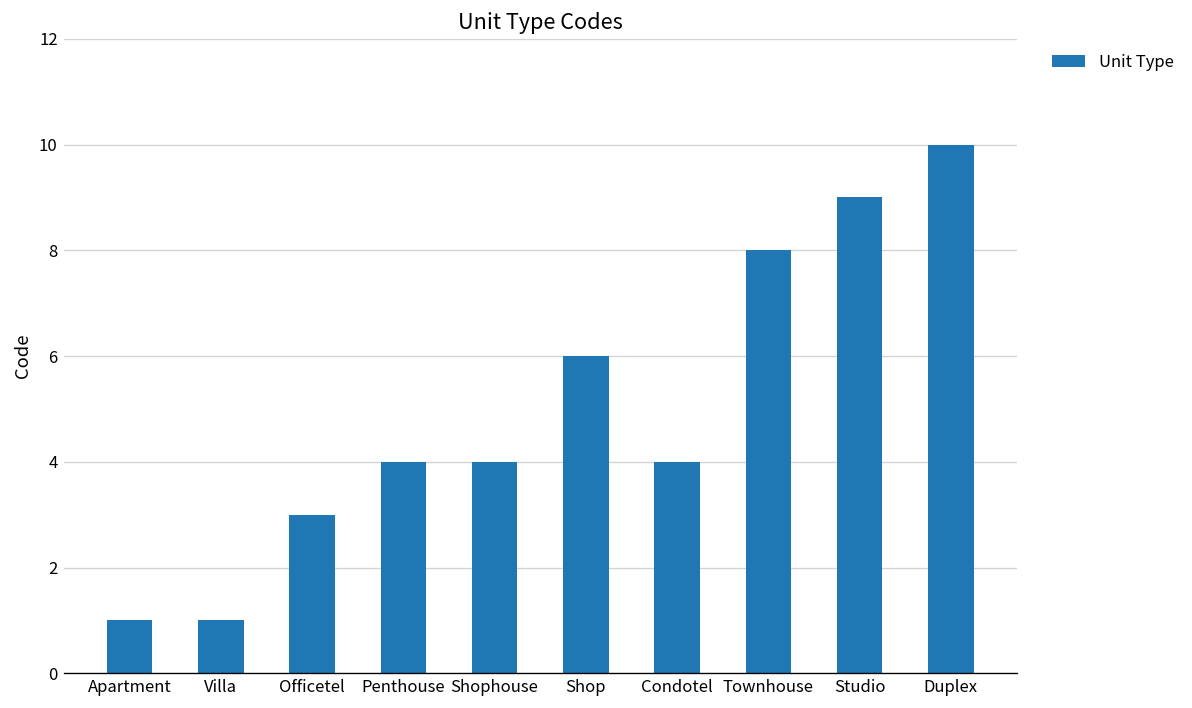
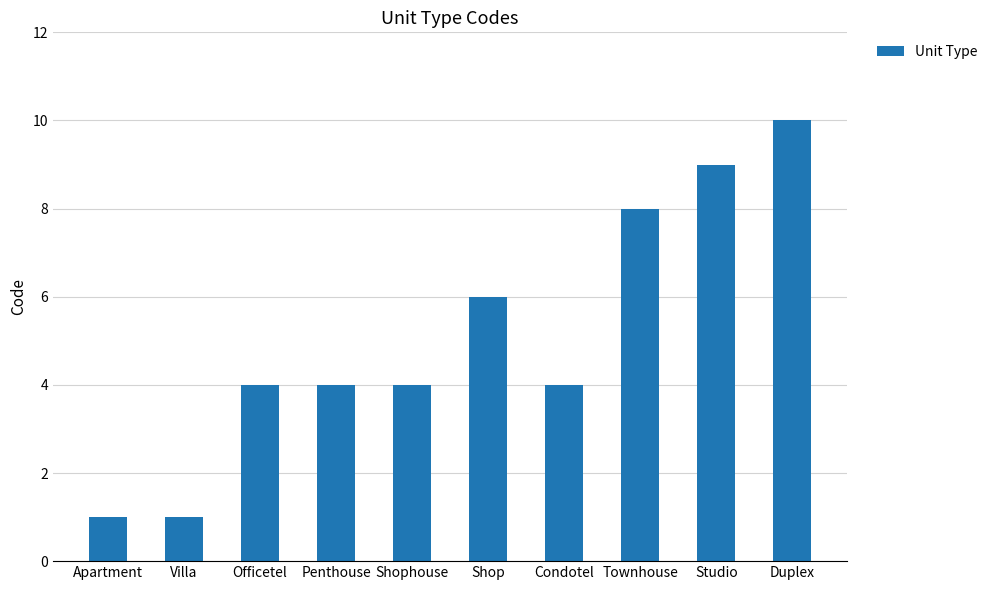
  {
    "Apartment": 1,
    "Villa": 1,
-   "Officetel": 3,
+   "Officetel": 4,
    "Penthouse": 4,
    "Shophouse": 4,
    "Shop": 6,
    "Condotel": 4,
    "Townhouse": 8,
    "Studio": 9,
    "Duplex": 10
  }
